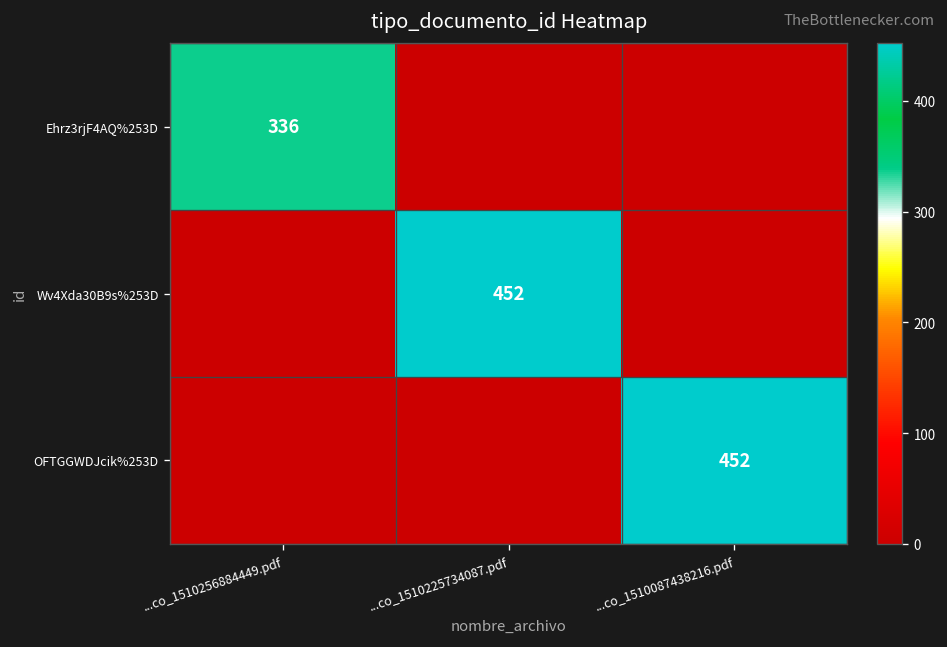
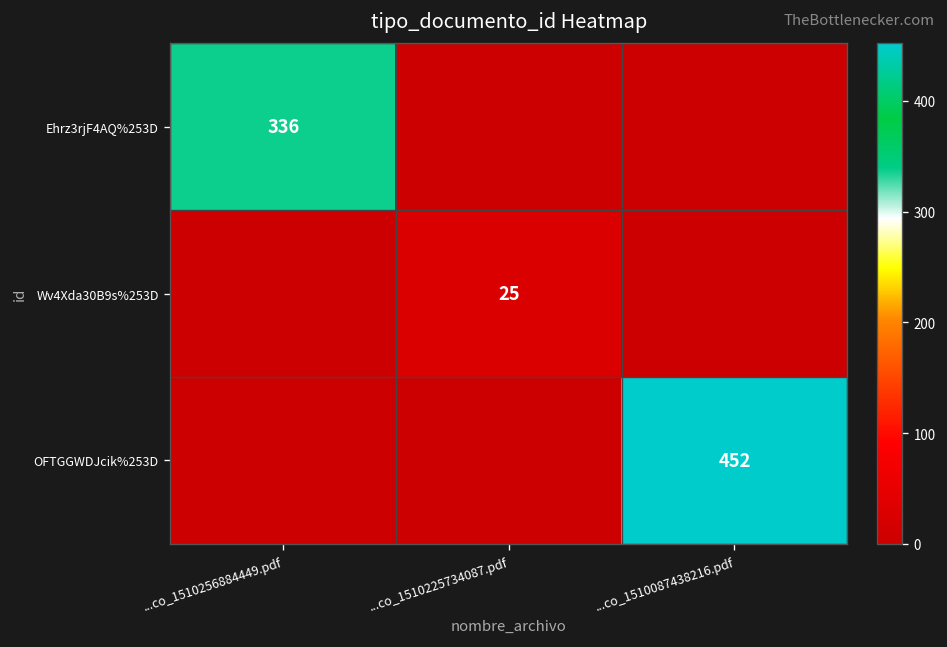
  {
    "Ehrz3rjF4AQ%253D": {
      "...co_1510256884449.pdf": 336
    },
    "Wv4Xda30B9s%253D": {
-     "...co_1510225734087.pdf": 452
+     "...co_1510225734087.pdf": 25
    },
    "OFTGGWDJcik%253D": {
      "...co_1510087438216.pdf": 452
    }
  }
